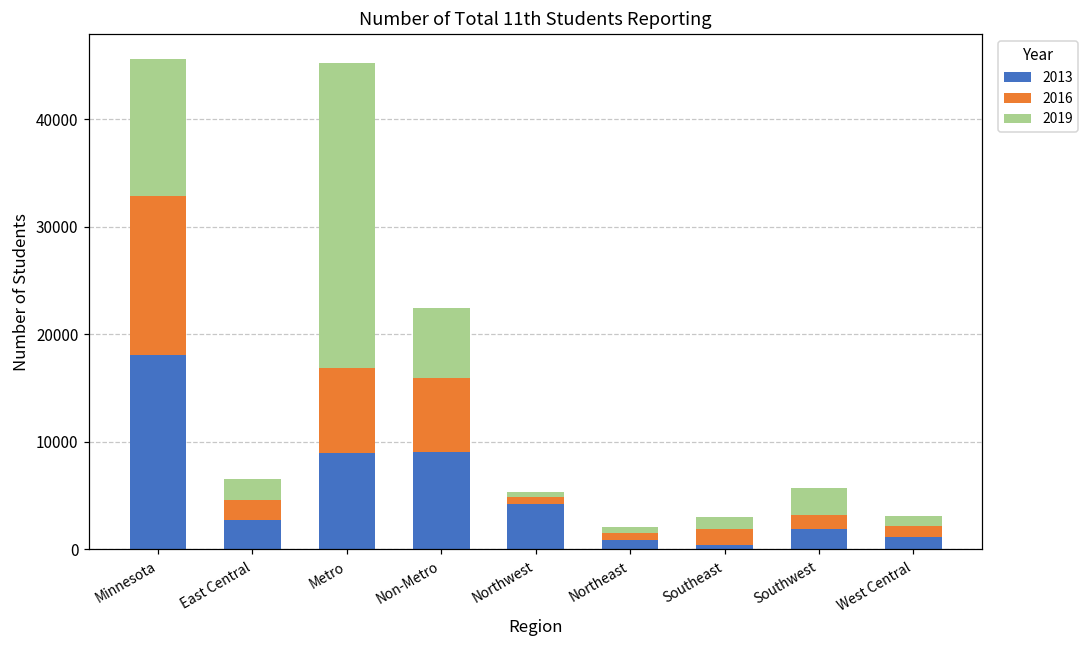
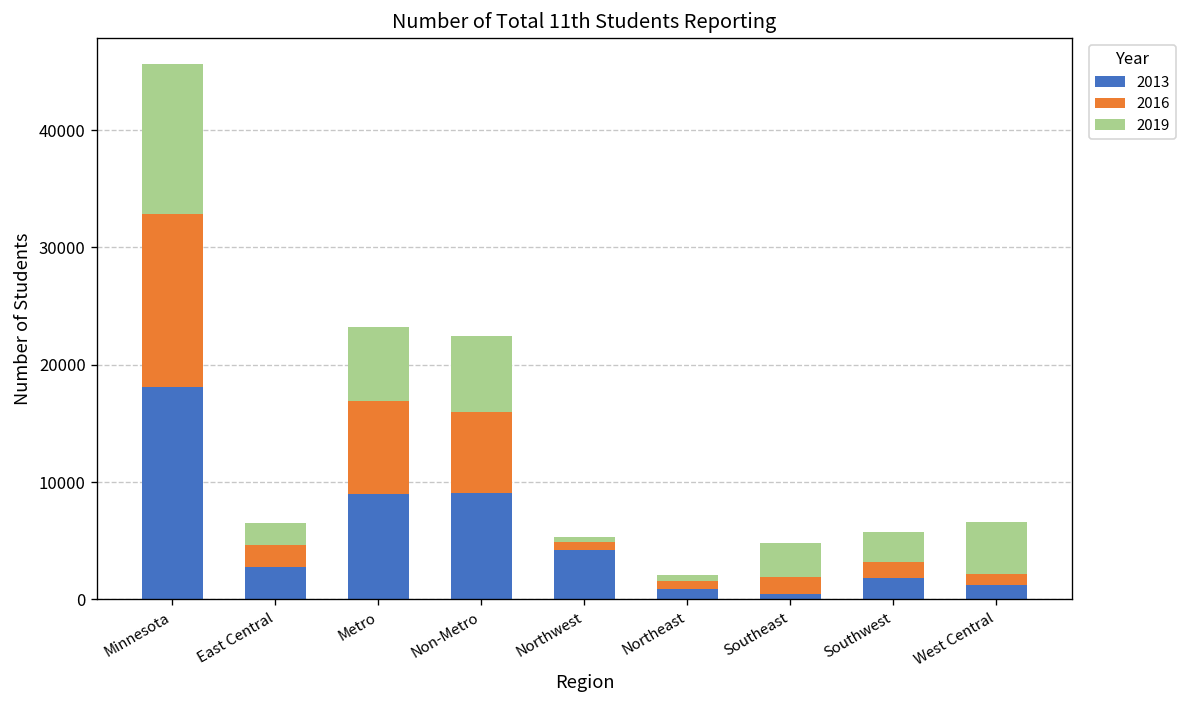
  {
    "2013": {
      "Minnesota": 18000,
      "East Central": 3000,
      "Metro": 9000,
      "Non-Metro": 9000,
      "Northwest": 4000,
      "Northeast": 1000,
      "Southeast": 0,
      "Southwest": 2000,
      "West Central": 1000
    },
    "2016": {
      "Minnesota": 15000,
      "East Central": 2000,
      "Metro": 8000,
      "Non-Metro": 7000,
      "Northwest": 1000,
      "Northeast": 1000,
      "Southeast": 1000,
      "Southwest": 1000,
      "West Central": 1000
    },
    "2019": {
      "Minnesota": 13000,
      "East Central": 2000,
-     "Metro": 28000,
+     "Metro": 6000,
      "Non-Metro": 6000,
      "Northwest": 1000,
      "Northeast": 1000,
-     "Southeast": 1000,
+     "Southeast": 3000,
      "Southwest": 3000,
-     "West Central": 1000
+     "West Central": 4000
    }
  }
